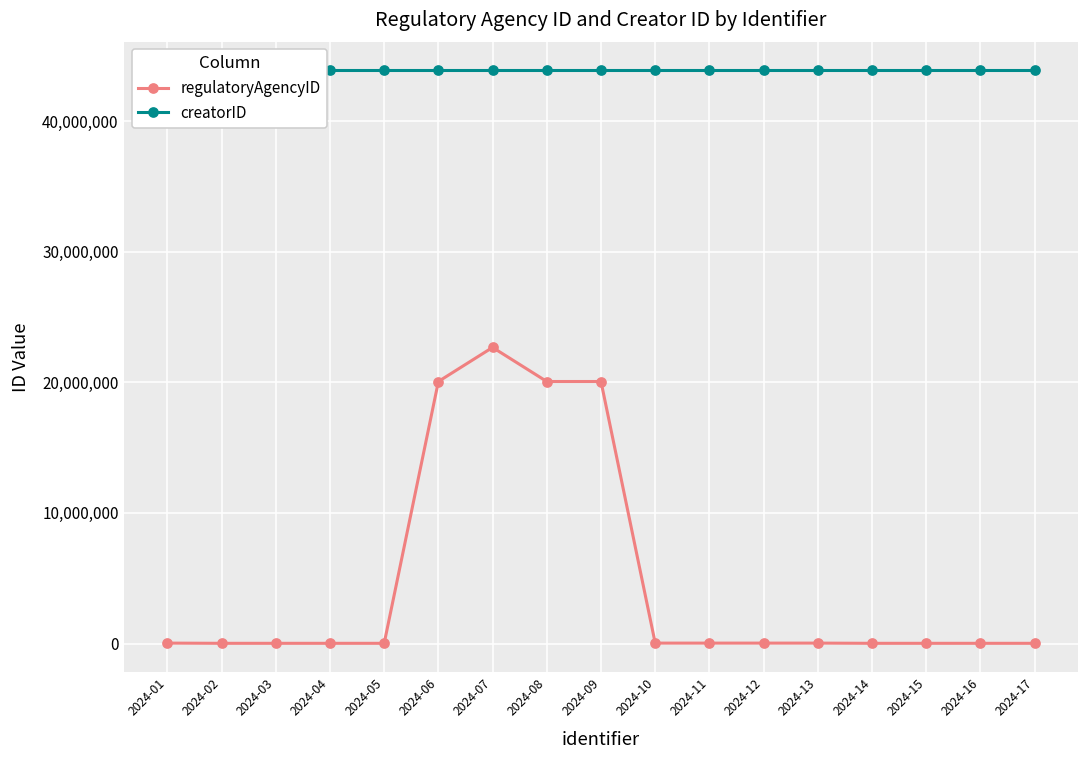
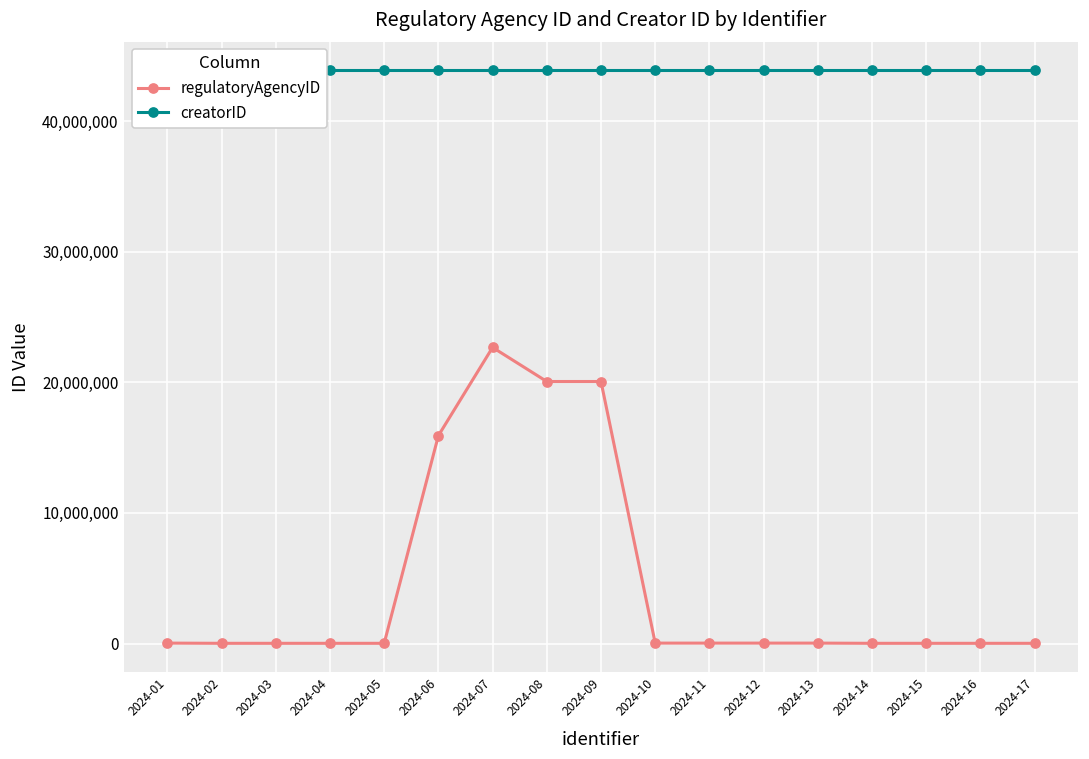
  {
    "regulatoryAgencyID": {
      "2024-01": "0",
      "2024-02": "0",
      "2024-03": "0",
      "2024-04": "0",
      "2024-05": "0",
-     "2024-06": "20,100,000",
+     "2024-06": "15,900,000",
      "2024-07": "22,700,000",
      "2024-08": "20,100,000",
      "2024-09": "20,100,000",
      "2024-10": "0",
      "2024-11": "0",
      "2024-12": "0",
      "2024-13": "0",
      "2024-14": "0",
      "2024-15": "0",
      "2024-16": "0",
      "2024-17": "0"
    },
    "creatorID": {
      "2024-04": "43,900,000",
      "2024-05": "43,900,000",
      "2024-06": "43,900,000",
      "2024-07": "43,900,000",
      "2024-08": "43,900,000",
      "2024-09": "43,900,000",
      "2024-10": "43,900,000",
      "2024-11": "43,900,000",
      "2024-12": "43,900,000",
      "2024-13": "43,900,000",
      "2024-14": "43,900,000",
      "2024-15": "43,900,000",
      "2024-16": "43,900,000",
      "2024-17": "43,900,000"
    }
  }
